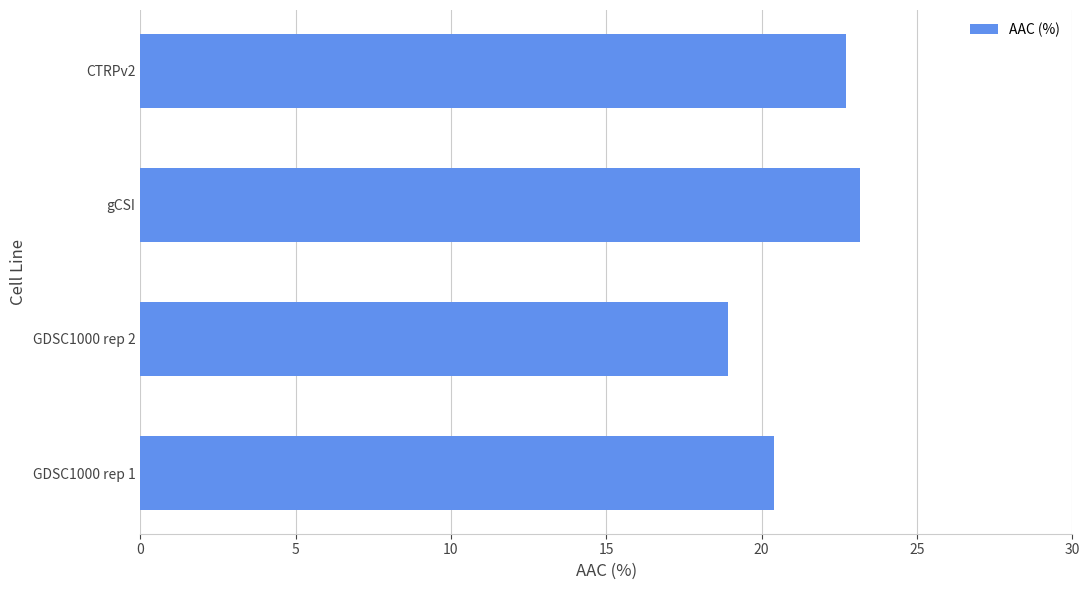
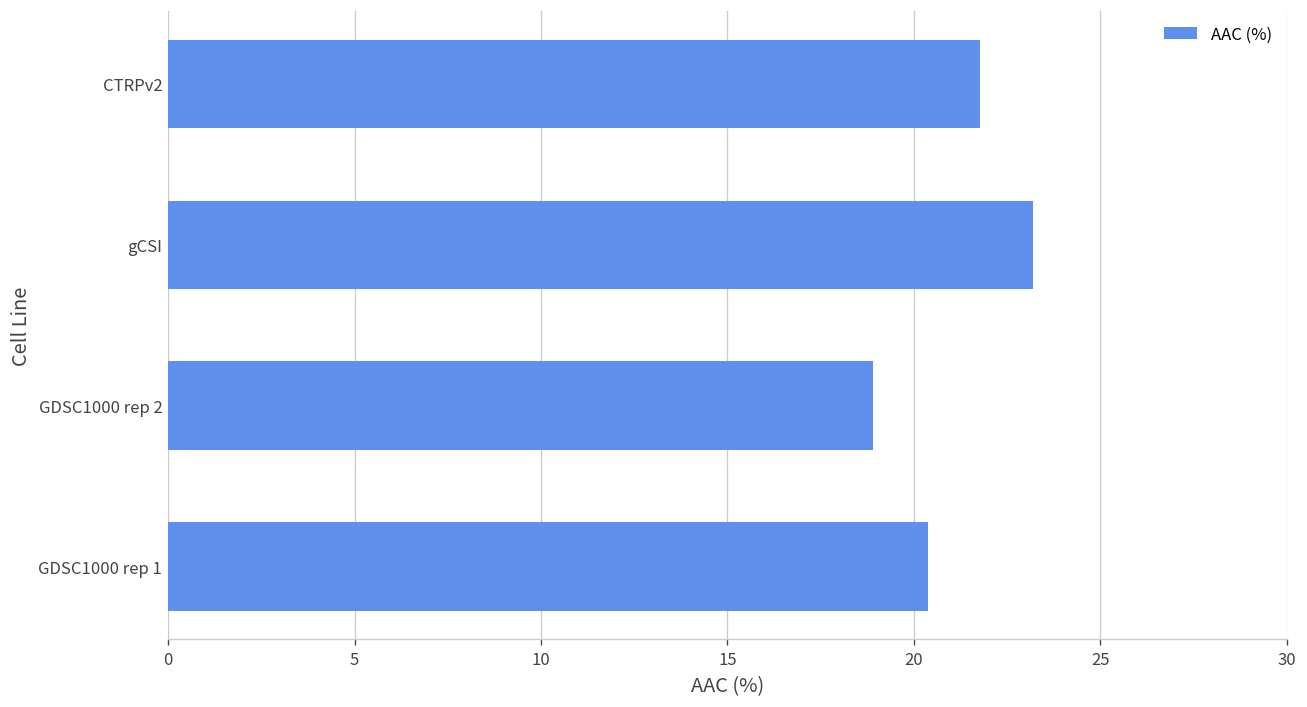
  {
-   "CTRPv2": 22.7,
+   "CTRPv2": 21.8,
    "gCSI": 23.2,
    "GDSC1000 rep 2": 18.9,
    "GDSC1000 rep 1": 20.4
  }
